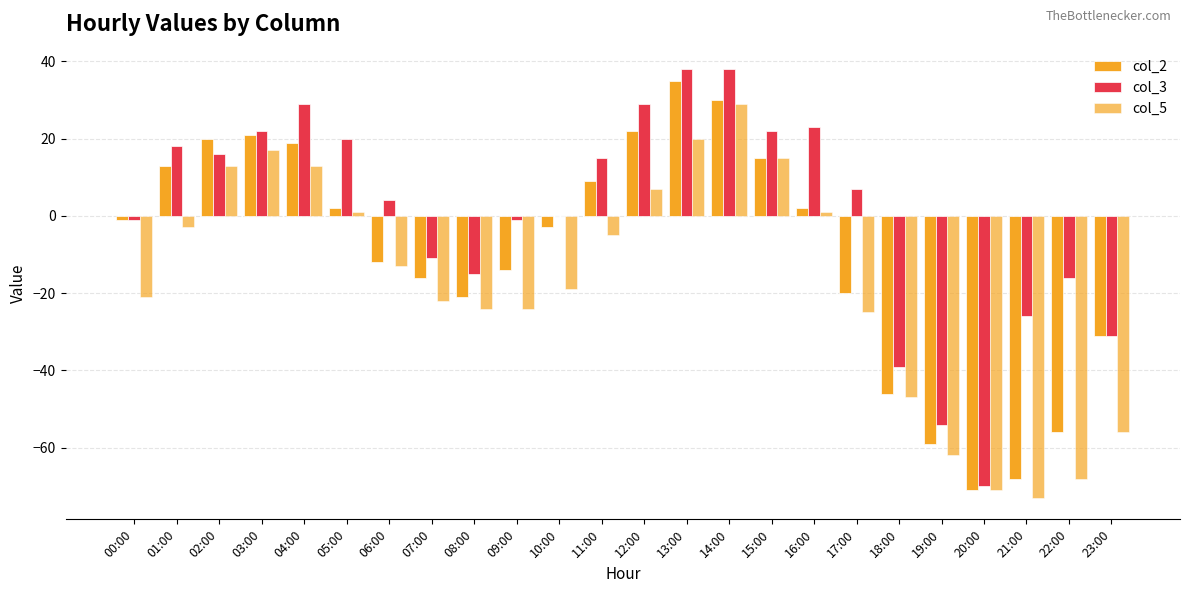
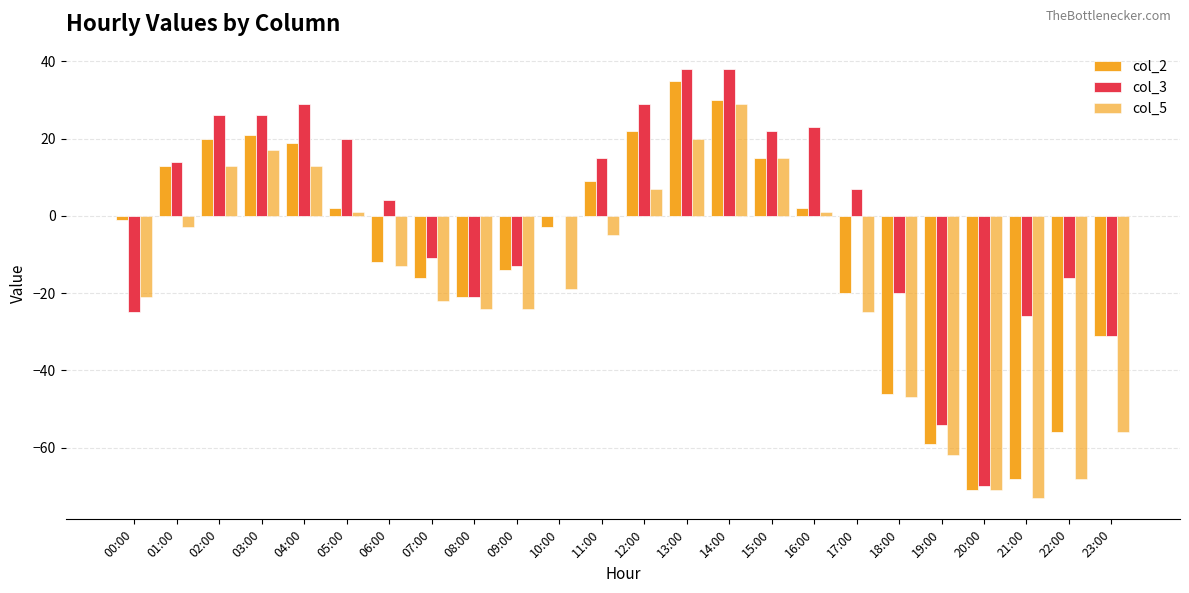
  {
    "col_3": {
-     "00:00": -1,
-     "01:00": 18,
-     "02:00": 16,
-     "03:00": 22,
+     "00:00": -25,
+     "01:00": 14,
+     "02:00": 26,
+     "03:00": 26,
      "04:00": 29,
      "05:00": 20,
      "06:00": 4,
      "07:00": -11,
-     "08:00": -15,
-     "09:00": -1,
+     "08:00": -21,
+     "09:00": -13,
      "10:00": 0,
      "11:00": 15,
      "12:00": 29,
      "13:00": 38,
      "14:00": 38,
      "15:00": 22,
      "16:00": 23,
      "17:00": 7,
-     "18:00": -39,
+     "18:00": -20,
      "19:00": -54,
      "20:00": -70,
      "21:00": -26,
      "22:00": -16,
      "23:00": -31
    }
  }
